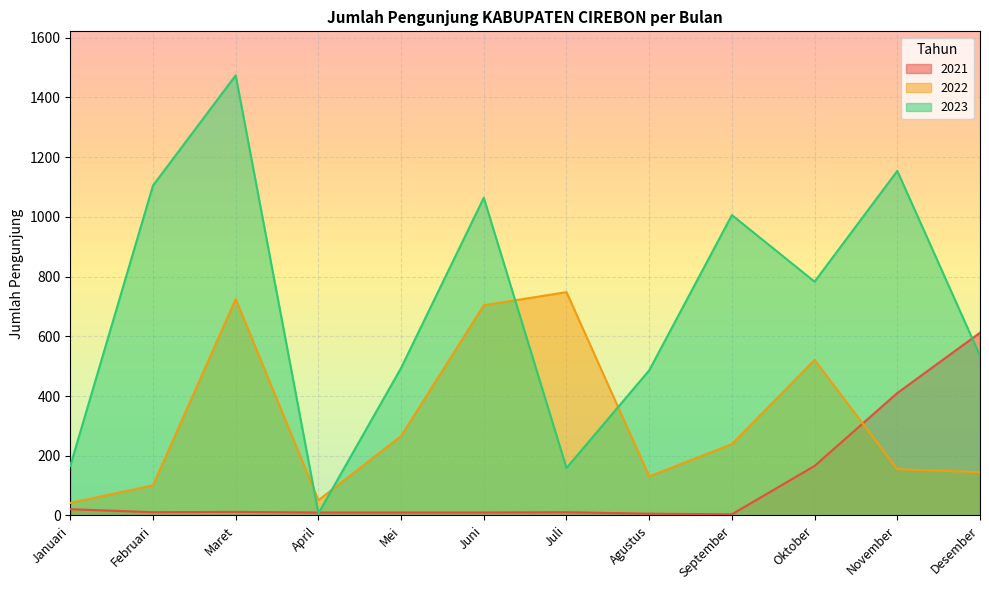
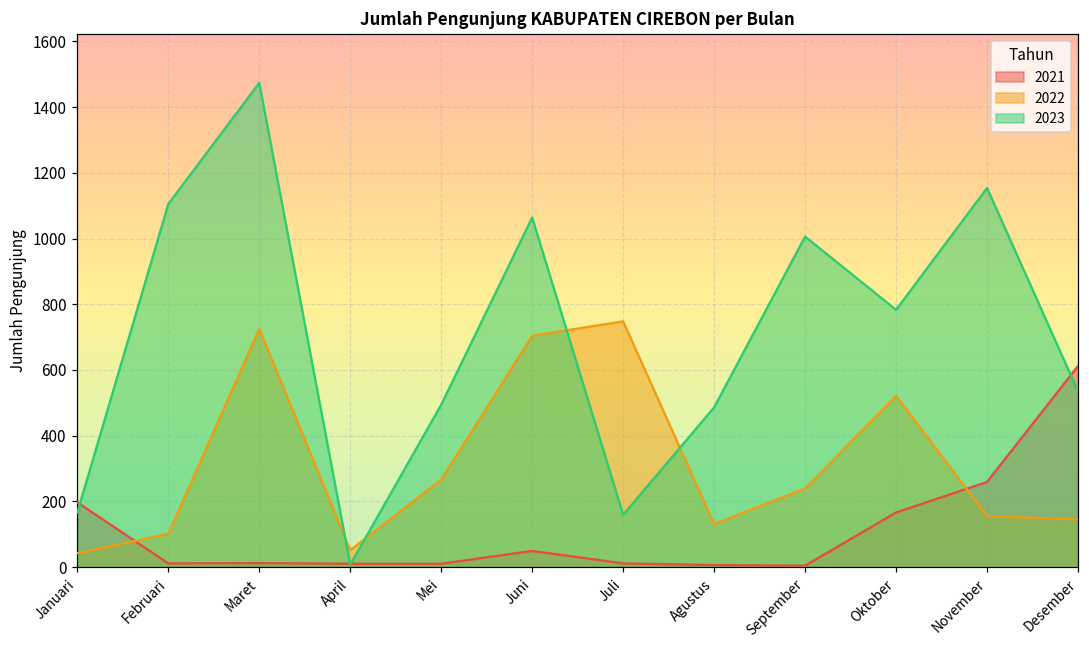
  {
    "2021": {
-     "Januari": 20,
+     "Januari": 200,
      "Februari": 10,
      "Maret": 10,
      "Mei": 10,
-     "Juni": 10,
+     "Juni": 50,
      "Juli": 10,
      "Agustus": 10,
      "September": 0,
      "Oktober": 170,
-     "November": 410,
+     "November": 260,
      "Desember": 610
    },
    "2022": {
      "Januari": 40,
      "Februari": 100,
      "Maret": 730,
      "April": 50,
      "Mei": 270,
      "Juni": 700,
      "Juli": 750,
      "Agustus": 130,
      "September": 240,
      "Oktober": 520,
      "November": 160,
      "Desember": 150
    },
    "2023": {
      "Januari": 170,
      "Februari": 1110,
      "Maret": 1470,
      "Mei": 490,
      "Juni": 1060,
      "Juli": 160,
      "Agustus": 490,
      "September": 1010,
      "Oktober": 780,
      "November": 1150,
      "Desember": 540
    }
  }
